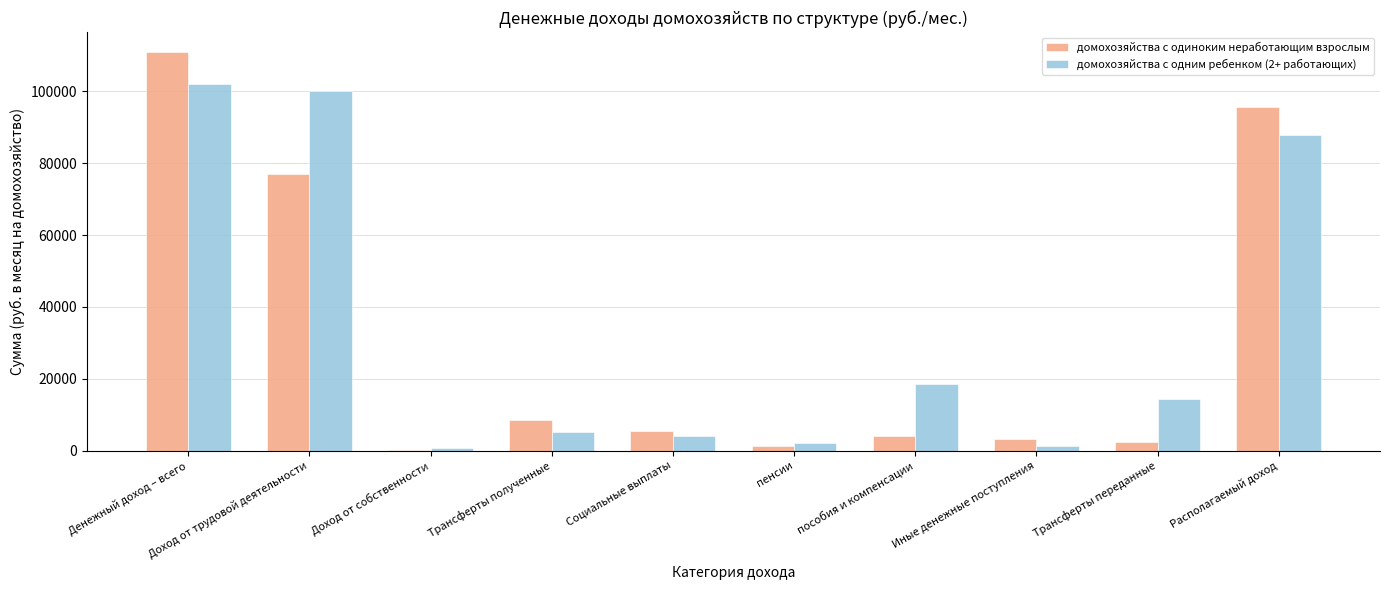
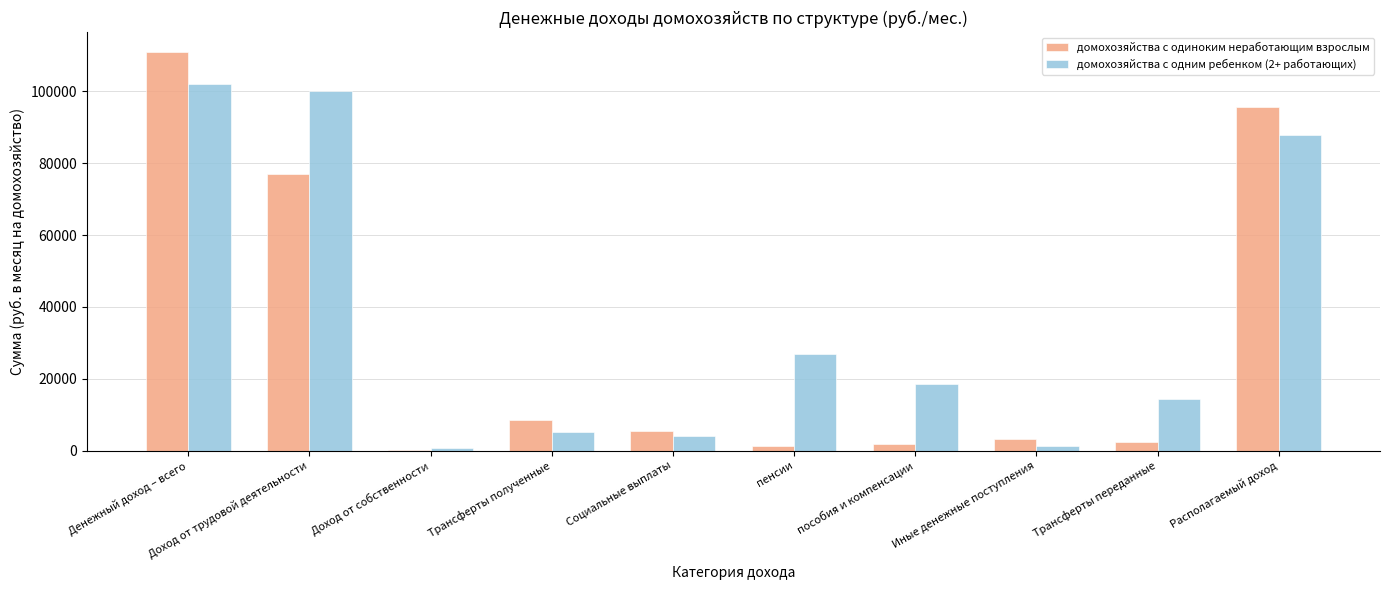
  {
    "домохозяйства с одиноким неработающим взрослым": {
      "Денежный доход – всего": 111000,
      "Доход от трудовой деятельности": 77000,
      "Трансферты полученные": 8000,
      "Социальные выплаты": 5000,
      "пенсии": 1000,
-     "пособия и компенсации": 4000,
+     "пособия и компенсации": 2000,
      "Иные денежные поступления": 3000,
      "Трансферты переданные": 2000,
      "Располагаемый доход": 96000
    },
    "домохозяйства с одним ребенком (2+ работающих)": {
      "Денежный доход – всего": 102000,
      "Доход от трудовой деятельности": 100000,
      "Трансферты полученные": 5000,
      "Социальные выплаты": 4000,
-     "пенсии": 2000,
+     "пенсии": 27000,
      "пособия и компенсации": 18000,
      "Иные денежные поступления": 1000,
      "Трансферты переданные": 14000,
      "Располагаемый доход": 88000
    }
  }
